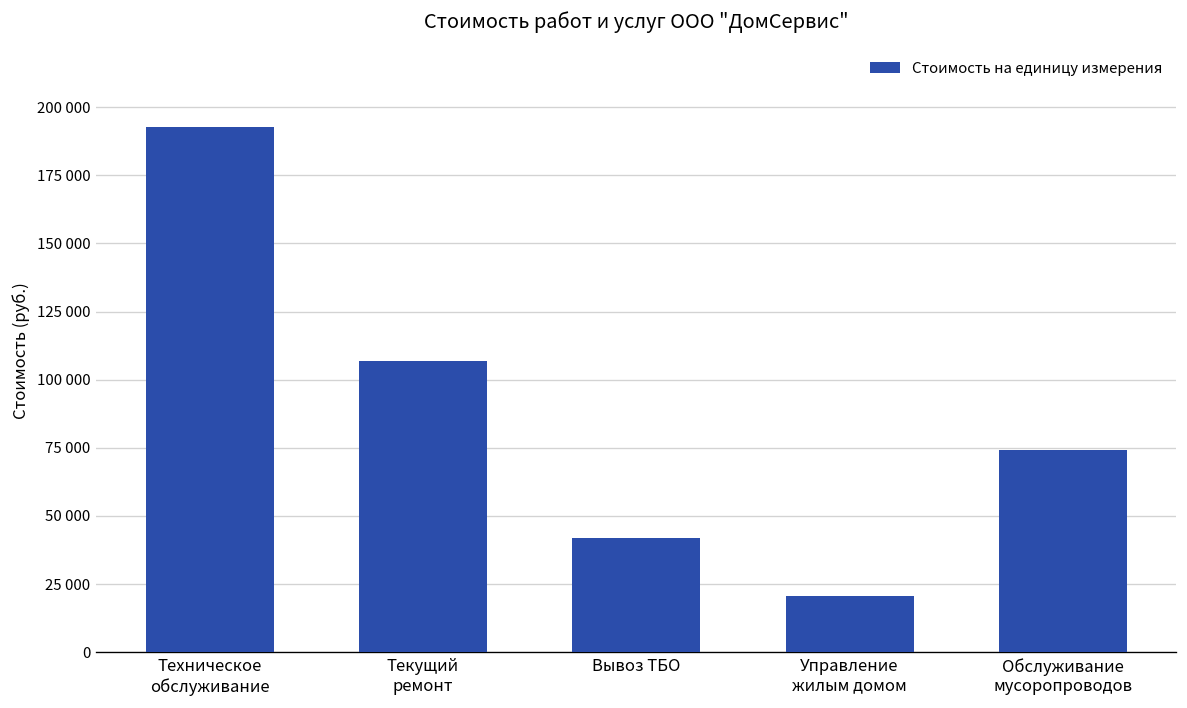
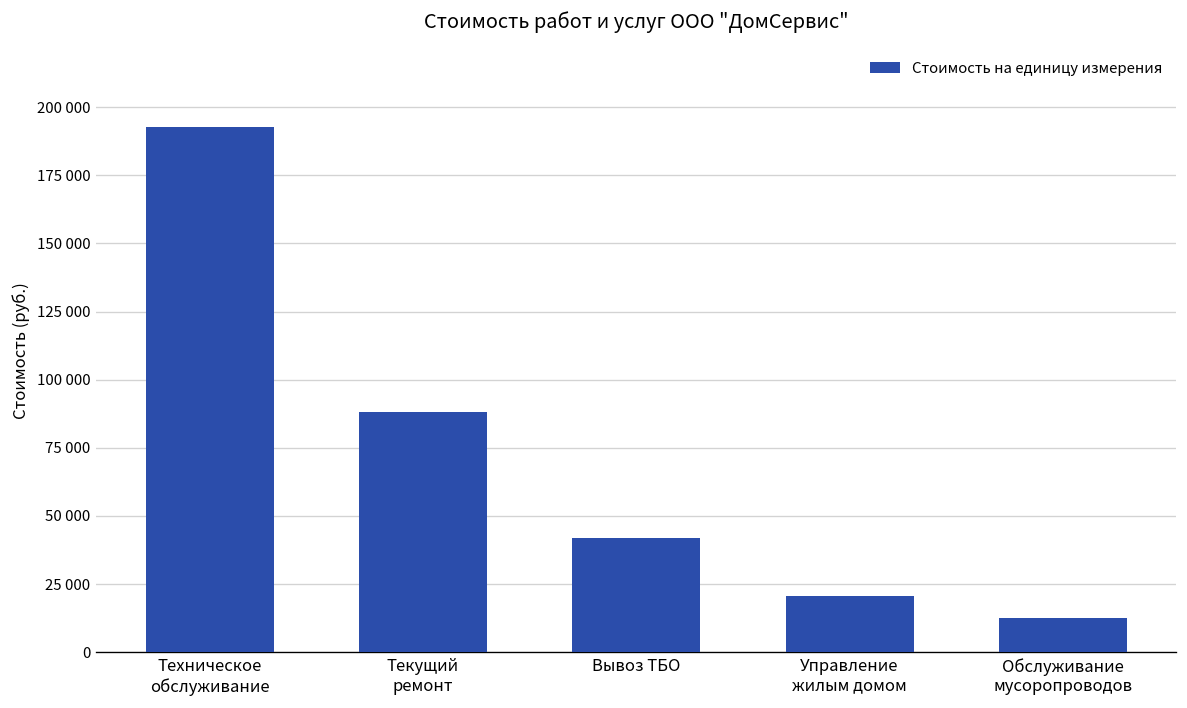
  {
    "Техническое обслуживание": 193000,
-   "Текущий ремонт": 107000,
+   "Текущий ремонт": 88000,
    "Вывоз ТБО": 42000,
    "Управление жилым домом": 21000,
-   "Обслуживание мусоропроводов": 74000
+   "Обслуживание мусоропроводов": 13000
  }
